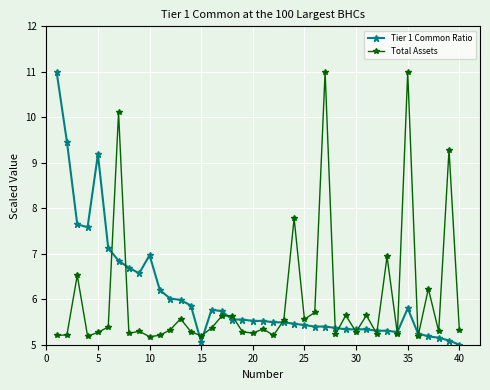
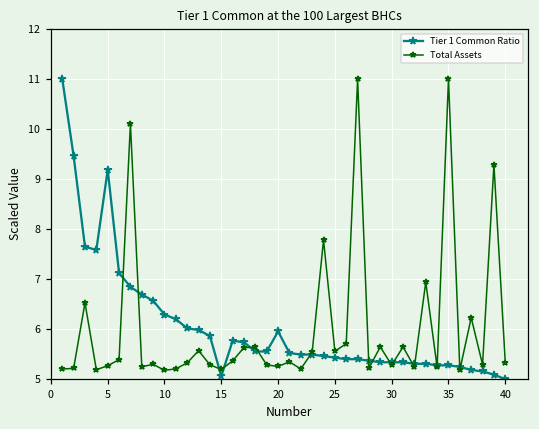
  {
    "Tier 1 Common Ratio": {
      "5": 9.2,
-     "10": 7.0,
+     "10": 6.3,
      "15": 5.1,
-     "20": 5.5,
+     "20": 6.0,
      "25": 5.4,
      "30": 5.3,
-     "35": 5.8,
+     "35": 5.3,
      "40": 5.0
    },
    "Total Assets": {
      "5": 5.3,
      "10": 5.2,
      "15": 5.2,
      "20": 5.3,
      "25": 5.6,
      "30": 5.3,
      "35": 11.0,
      "40": 5.3
    }
  }
